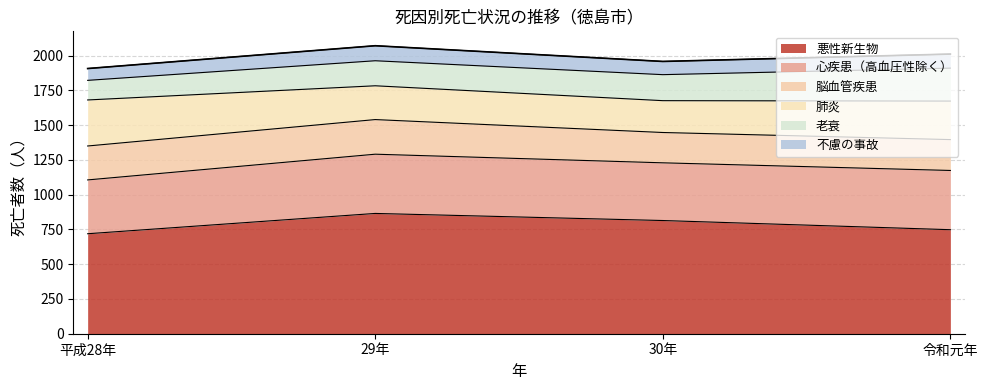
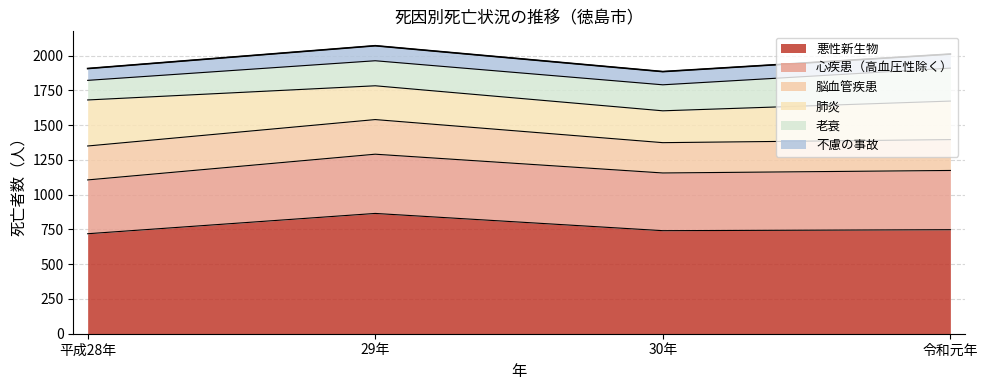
  {
    "悪性新生物": {
      "平成28年": 720,
      "29年": 870,
-     "30年": 810,
+     "30年": 740,
      "令和元年": 750
    }
  }
